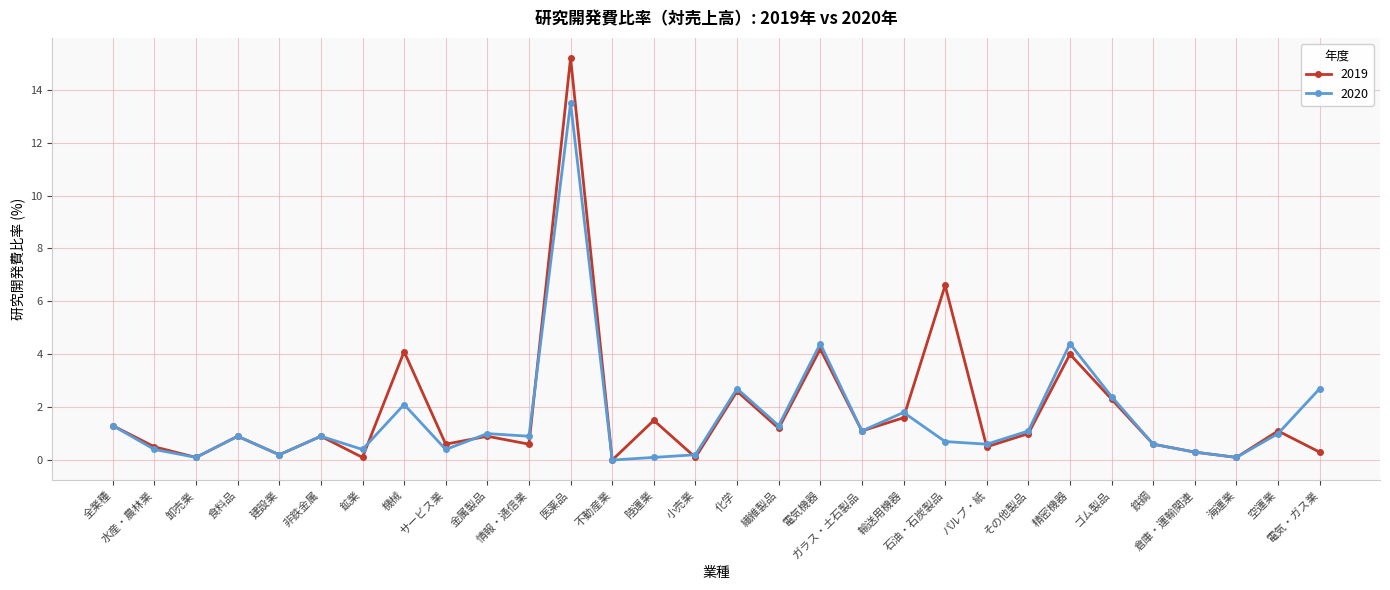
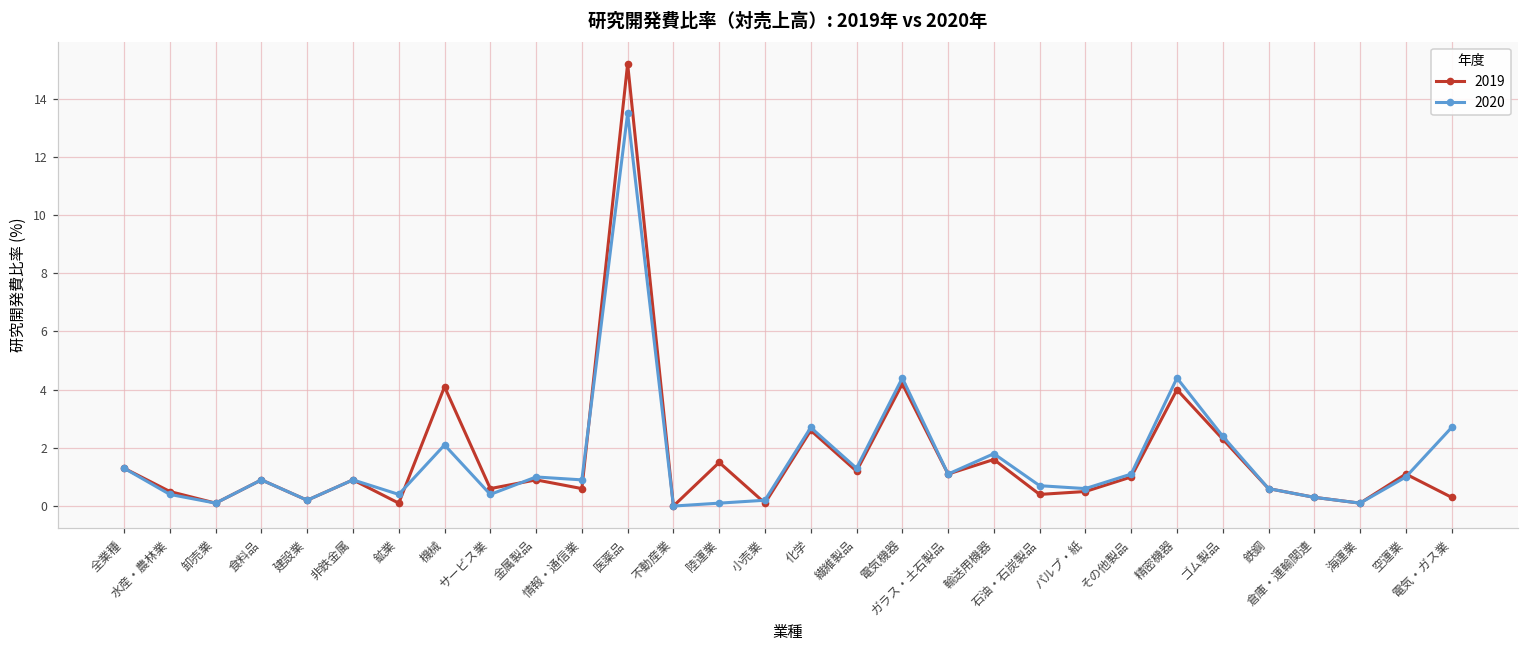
  {
    "2019": {
      "水産・農林業": 0.5,
      "鉱業": 0.1,
      "機械": 4.1,
      "サービス業": 0.6,
      "金属製品": 0.9,
      "情報・通信業": 0.6,
      "医薬品": 15.2,
      "陸運業": 1.5,
      "小売業": 0.1,
      "化学": 2.6,
      "繊維製品": 1.2,
      "電気機器": 4.2,
      "輸送用機器": 1.6,
-     "石油・石炭製品": 6.6,
+     "石油・石炭製品": 0.4,
      "パルプ・紙": 0.5,
      "その他製品": 1.0,
      "精密機器": 4.0,
      "ゴム製品": 2.3,
      "空運業": 1.1,
      "電気・ガス業": 0.3
    },
    "2020": {
      "水産・農林業": 0.4,
      "鉱業": 0.4,
      "機械": 2.1,
      "サービス業": 0.4,
      "金属製品": 1.0,
      "情報・通信業": 0.9,
      "医薬品": 13.5,
      "陸運業": 0.1,
      "小売業": 0.2,
      "化学": 2.7,
      "繊維製品": 1.3,
      "電気機器": 4.4,
      "輸送用機器": 1.8,
      "石油・石炭製品": 0.7,
      "パルプ・紙": 0.6,
      "その他製品": 1.1,
      "精密機器": 4.4,
      "ゴム製品": 2.4,
      "空運業": 1.0,
      "電気・ガス業": 2.7
    }
  }
